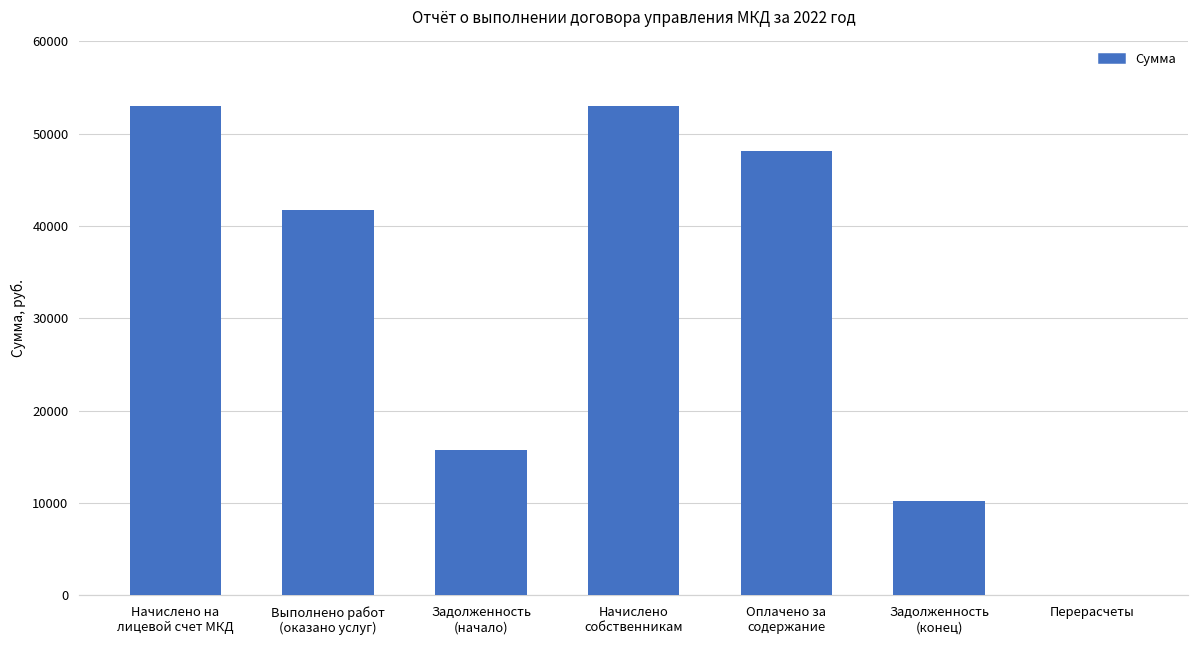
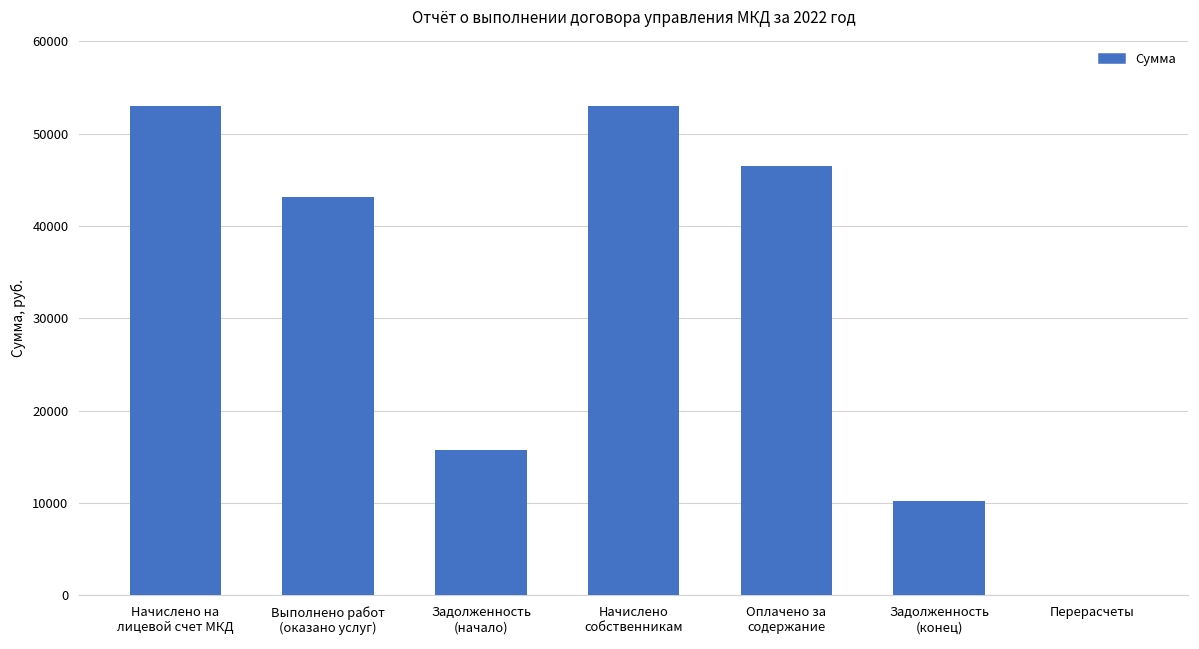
  {
    "Начислено на лицевой счет МКД": 53000,
-   "Выполнено работ (оказано услуг)": 42000,
+   "Выполнено работ (оказано услуг)": 43000,
    "Задолженность (начало)": 16000,
    "Начислено собственникам": 53000,
-   "Оплачено за содержание": 48000,
+   "Оплачено за содержание": 47000,
    "Задолженность (конец)": 10000,
    "Перерасчеты": 0
  }
